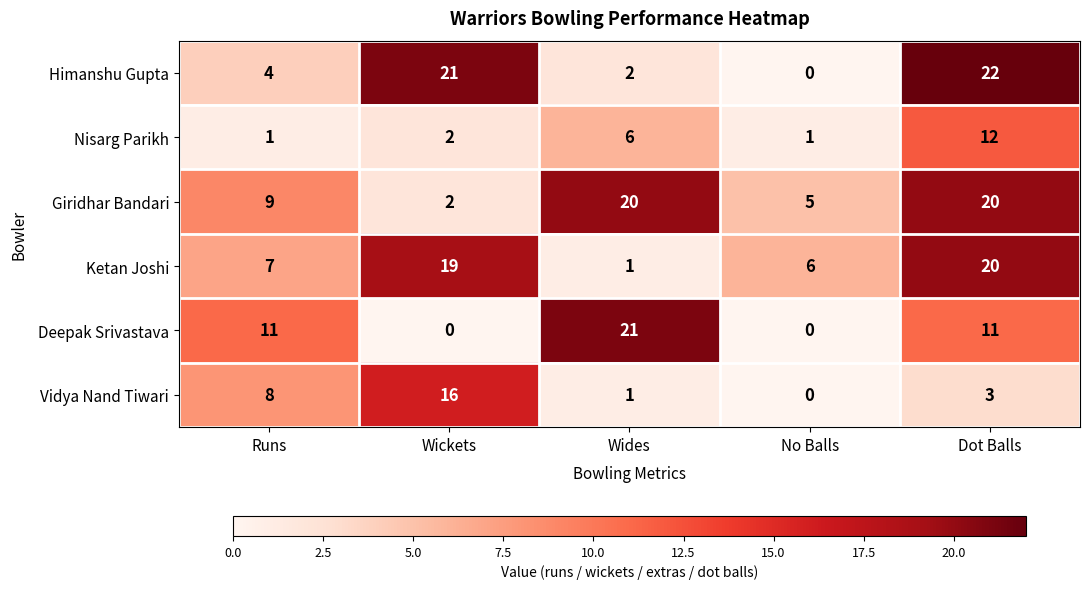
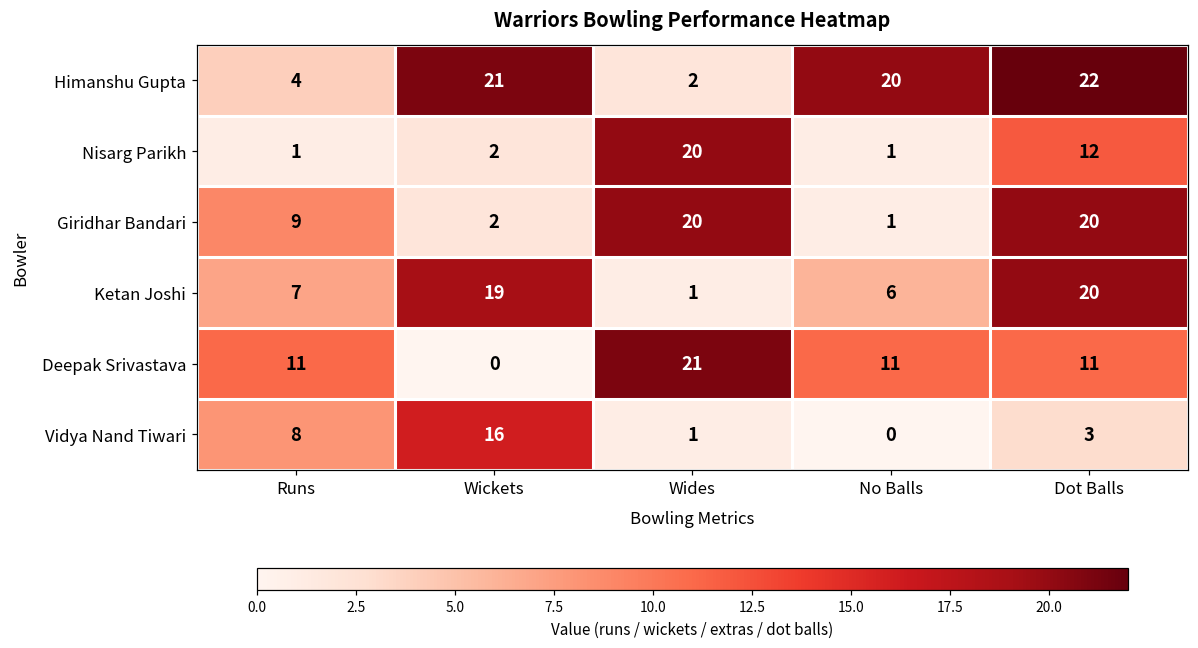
  {
    "Himanshu Gupta": {
      "Runs": 4,
      "Wickets": 21,
      "Wides": 2,
-     "No Balls": 0,
+     "No Balls": 20,
      "Dot Balls": 22
    },
    "Nisarg Parikh": {
      "Runs": 1,
      "Wickets": 2,
-     "Wides": 6,
+     "Wides": 20,
      "No Balls": 1,
      "Dot Balls": 12
    },
    "Giridhar Bandari": {
      "Runs": 9,
      "Wickets": 2,
      "Wides": 20,
-     "No Balls": 5,
+     "No Balls": 1,
      "Dot Balls": 20
    },
    "Ketan Joshi": {
      "Runs": 7,
      "Wickets": 19,
      "Wides": 1,
      "No Balls": 6,
      "Dot Balls": 20
    },
    "Deepak Srivastava": {
      "Runs": 11,
      "Wickets": 0,
      "Wides": 21,
-     "No Balls": 0,
+     "No Balls": 11,
      "Dot Balls": 11
    },
    "Vidya Nand Tiwari": {
      "Runs": 8,
      "Wickets": 16,
      "Wides": 1,
      "No Balls": 0,
      "Dot Balls": 3
    }
  }
